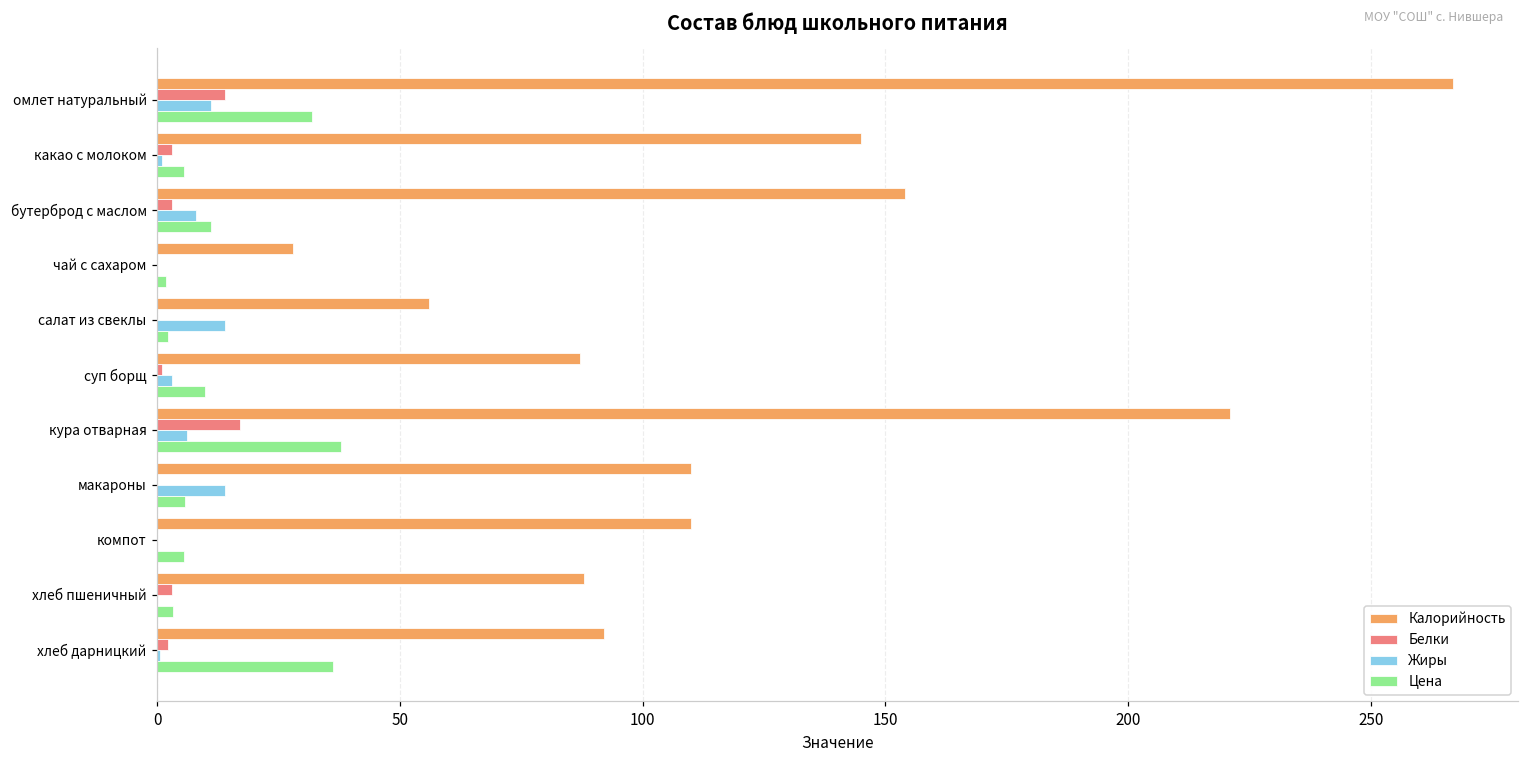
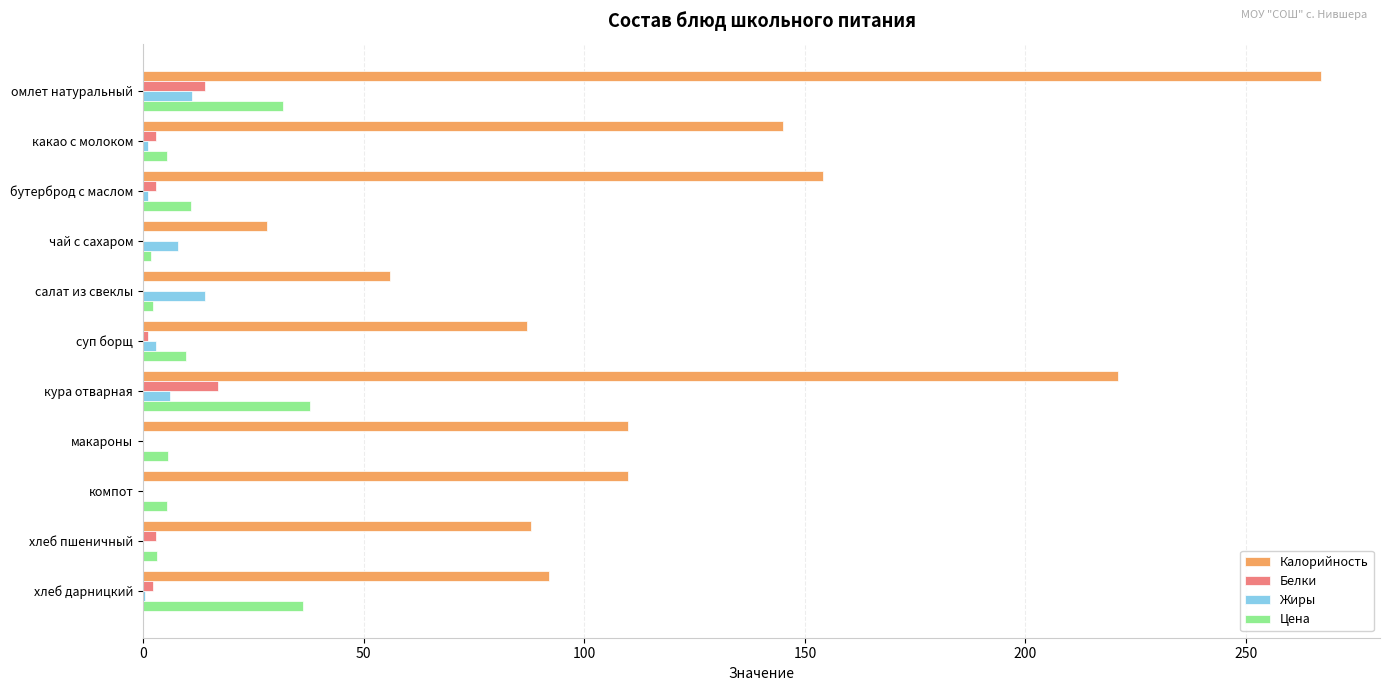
  {
    "Жиры": {
      "омлет натуральный": 11,
      "какао с молоком": 1,
-     "бутерброд с маслом": 8,
-     "чай с сахаром": 0,
+     "бутерброд с маслом": 1,
+     "чай с сахаром": 8,
      "салат из свеклы": 14,
      "суп борщ": 3,
      "кура отварная": 6,
-     "макароны": 14,
+     "макароны": 0,
      "компот": 0,
      "хлеб пшеничный": 0
    },
    "Цена": {
      "омлет натуральный": 32,
      "какао с молоком": 6,
      "бутерброд с маслом": 11,
      "чай с сахаром": 2,
      "салат из свеклы": 2,
      "суп борщ": 10,
      "кура отварная": 38,
      "макароны": 6,
      "компот": 6,
      "хлеб пшеничный": 3,
      "хлеб дарницкий": 36
    }
  }
